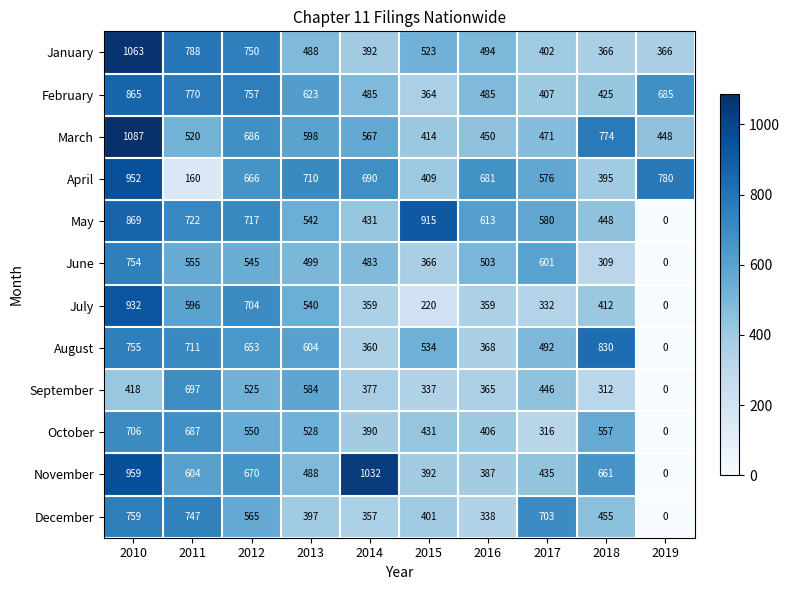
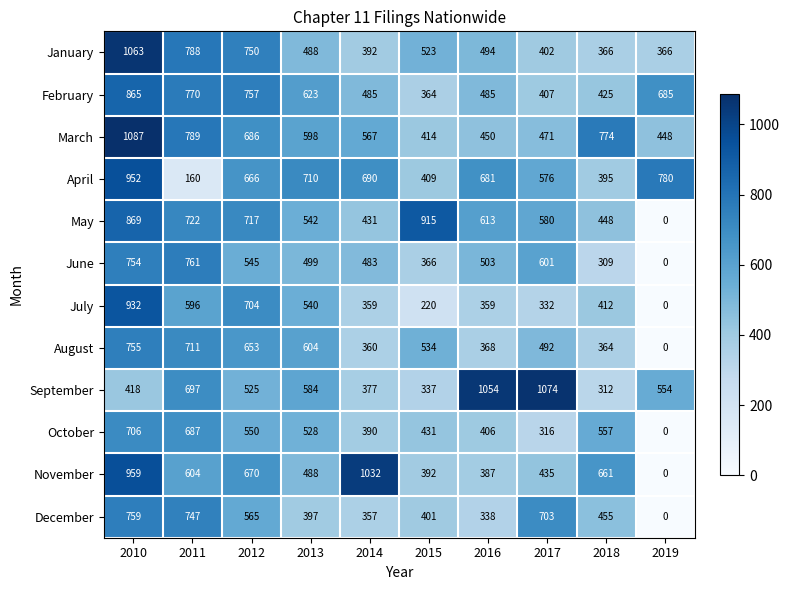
  {
    "January": {
      "2010": 1063,
      "2011": 788,
      "2012": 750,
      "2013": 488,
      "2014": 392,
      "2015": 523,
      "2016": 494,
      "2017": 402,
      "2018": 366,
      "2019": 366
    },
    "February": {
      "2010": 865,
      "2011": 770,
      "2012": 757,
      "2013": 623,
      "2014": 485,
      "2015": 364,
      "2016": 485,
      "2017": 407,
      "2018": 425,
      "2019": 685
    },
    "March": {
      "2010": 1087,
-     "2011": 520,
+     "2011": 789,
      "2012": 686,
      "2013": 598,
      "2014": 567,
      "2015": 414,
      "2016": 450,
      "2017": 471,
      "2018": 774,
      "2019": 448
    },
    "April": {
      "2010": 952,
      "2011": 160,
      "2012": 666,
      "2013": 710,
      "2014": 690,
      "2015": 409,
      "2016": 681,
      "2017": 576,
      "2018": 395,
      "2019": 780
    },
    "May": {
      "2010": 869,
      "2011": 722,
      "2012": 717,
      "2013": 542,
      "2014": 431,
      "2015": 915,
      "2016": 613,
      "2017": 580,
      "2018": 448,
      "2019": 0
    },
    "June": {
      "2010": 754,
-     "2011": 555,
+     "2011": 761,
      "2012": 545,
      "2013": 499,
      "2014": 483,
      "2015": 366,
      "2016": 503,
      "2017": 601,
      "2018": 309,
      "2019": 0
    },
    "July": {
      "2010": 932,
      "2011": 596,
      "2012": 704,
      "2013": 540,
      "2014": 359,
      "2015": 220,
      "2016": 359,
      "2017": 332,
      "2018": 412,
      "2019": 0
    },
    "August": {
      "2010": 755,
      "2011": 711,
      "2012": 653,
      "2013": 604,
      "2014": 360,
      "2015": 534,
      "2016": 368,
      "2017": 492,
-     "2018": 830,
+     "2018": 364,
      "2019": 0
    },
    "September": {
      "2010": 418,
      "2011": 697,
      "2012": 525,
      "2013": 584,
      "2014": 377,
      "2015": 337,
-     "2016": 365,
-     "2017": 446,
+     "2016": 1054,
+     "2017": 1074,
      "2018": 312,
-     "2019": 0
+     "2019": 554
    },
    "October": {
      "2010": 706,
      "2011": 687,
      "2012": 550,
      "2013": 528,
      "2014": 390,
      "2015": 431,
      "2016": 406,
      "2017": 316,
      "2018": 557,
      "2019": 0
    },
    "November": {
      "2010": 959,
      "2011": 604,
      "2012": 670,
      "2013": 488,
      "2014": 1032,
      "2015": 392,
      "2016": 387,
      "2017": 435,
      "2018": 661,
      "2019": 0
    },
    "December": {
      "2010": 759,
      "2011": 747,
      "2012": 565,
      "2013": 397,
      "2014": 357,
      "2015": 401,
      "2016": 338,
      "2017": 703,
      "2018": 455,
      "2019": 0
    }
  }
